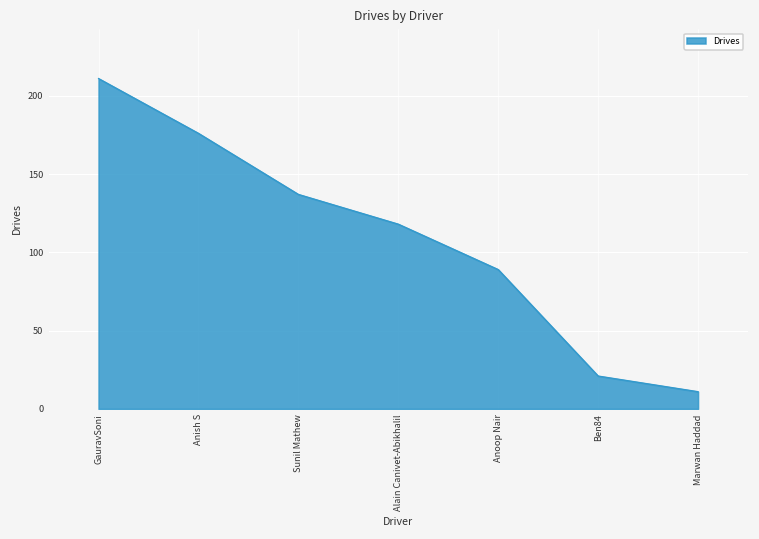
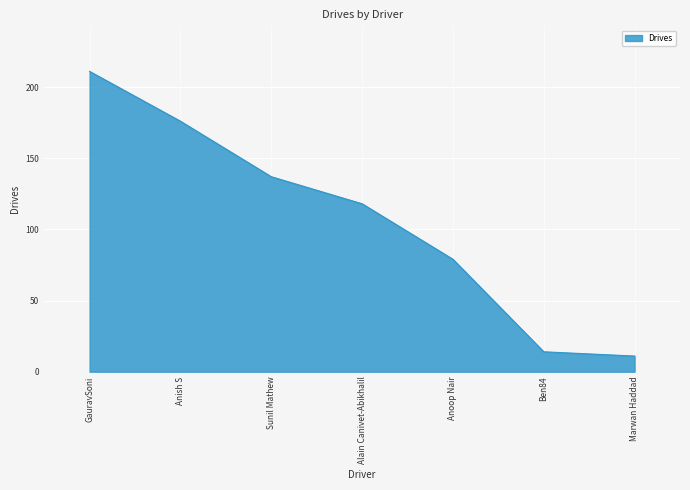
  {
    "GauravSoni": 211,
    "Anish S": 176,
    "Sunil Mathew": 137,
    "Alain Canivet-Abikhalil": 118,
-   "Anoop Nair": 89,
-   "Ben84": 21,
+   "Anoop Nair": 79,
+   "Ben84": 14,
    "Marwan Haddad": 11
  }
